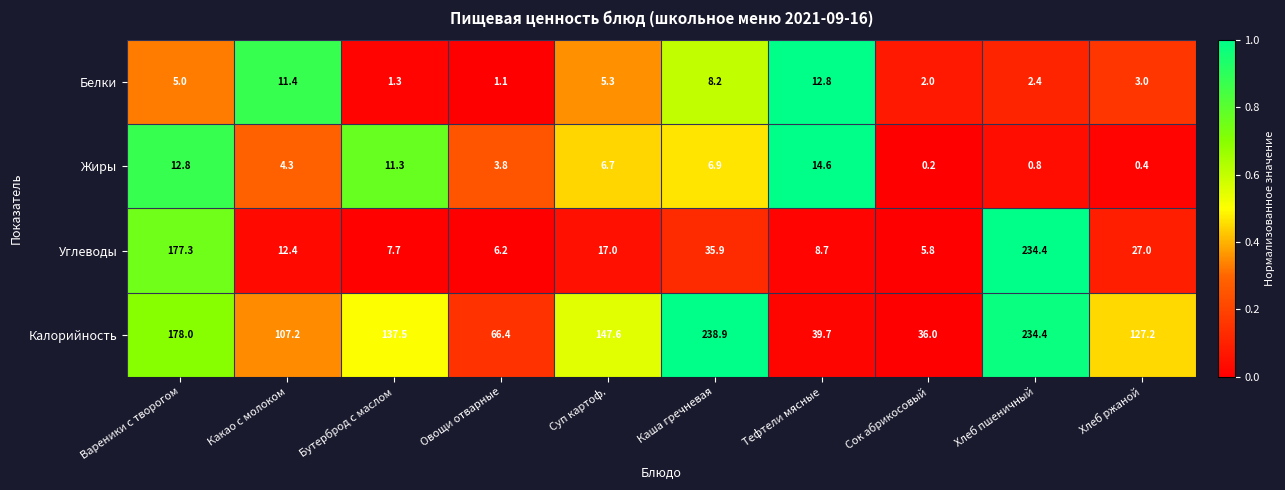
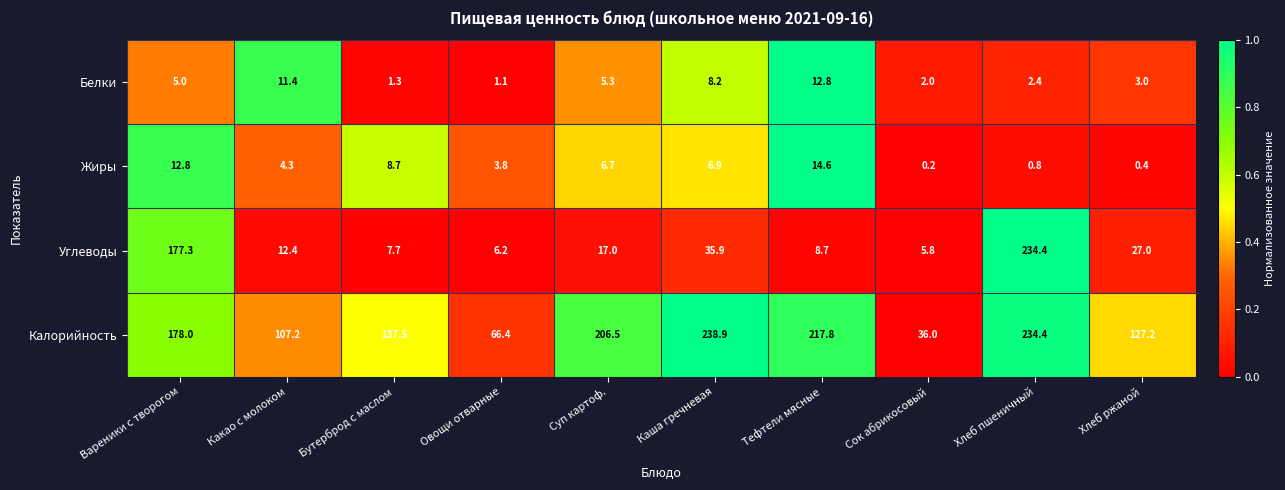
  {
    "Белки": {
      "Вареники с творогом": 5.0,
      "Какао с молоком": 11.4,
      "Бутерброд с маслом": 1.3,
      "Овощи отварные": 1.1,
      "Суп картоф.": 5.3,
      "Каша гречневая": 8.2,
      "Тефтели мясные": 12.8,
      "Сок абрикосовый": 2.0,
      "Хлеб пшеничный": 2.4,
      "Хлеб ржаной": 3.0
    },
    "Жиры": {
      "Вареники с творогом": 12.8,
      "Какао с молоком": 4.3,
-     "Бутерброд с маслом": 11.3,
+     "Бутерброд с маслом": 8.7,
      "Овощи отварные": 3.8,
      "Суп картоф.": 6.7,
      "Каша гречневая": 6.9,
      "Тефтели мясные": 14.6,
      "Сок абрикосовый": 0.2,
      "Хлеб пшеничный": 0.8,
      "Хлеб ржаной": 0.4
    },
    "Углеводы": {
      "Вареники с творогом": 177.3,
      "Какао с молоком": 12.4,
      "Бутерброд с маслом": 7.7,
      "Овощи отварные": 6.2,
      "Суп картоф.": 17.0,
      "Каша гречневая": 35.9,
      "Тефтели мясные": 8.7,
      "Сок абрикосовый": 5.8,
      "Хлеб пшеничный": 234.4,
      "Хлеб ржаной": 27.0
    },
    "Калорийность": {
      "Вареники с творогом": 178.0,
      "Какао с молоком": 107.2,
      "Бутерброд с маслом": 137.5,
      "Овощи отварные": 66.4,
-     "Суп картоф.": 147.6,
+     "Суп картоф.": 206.5,
      "Каша гречневая": 238.9,
-     "Тефтели мясные": 39.7,
+     "Тефтели мясные": 217.8,
      "Сок абрикосовый": 36.0,
      "Хлеб пшеничный": 234.4,
      "Хлеб ржаной": 127.2
    }
  }
